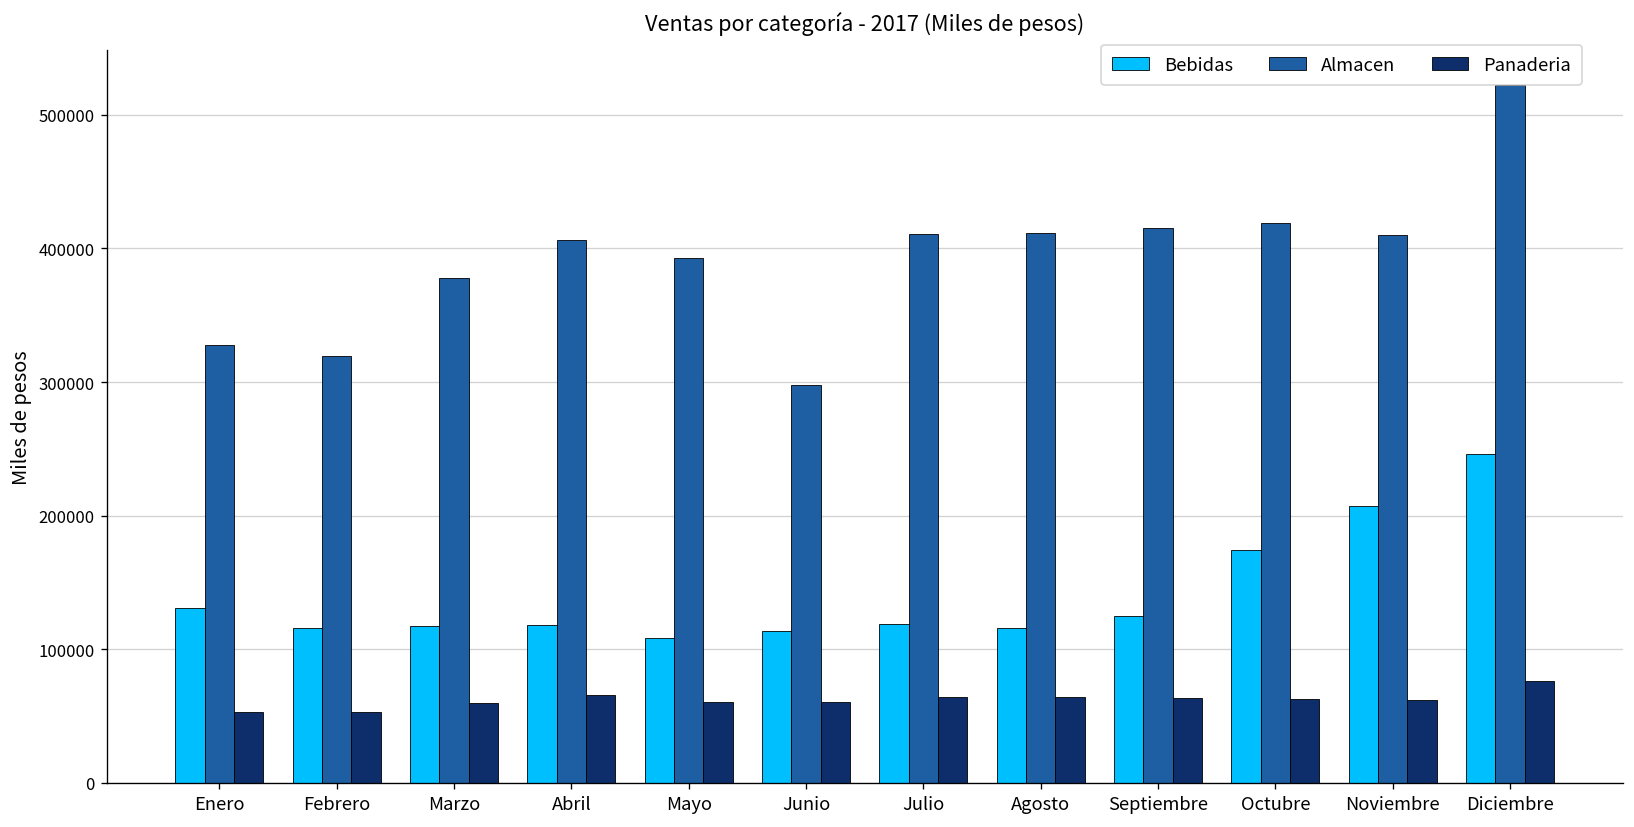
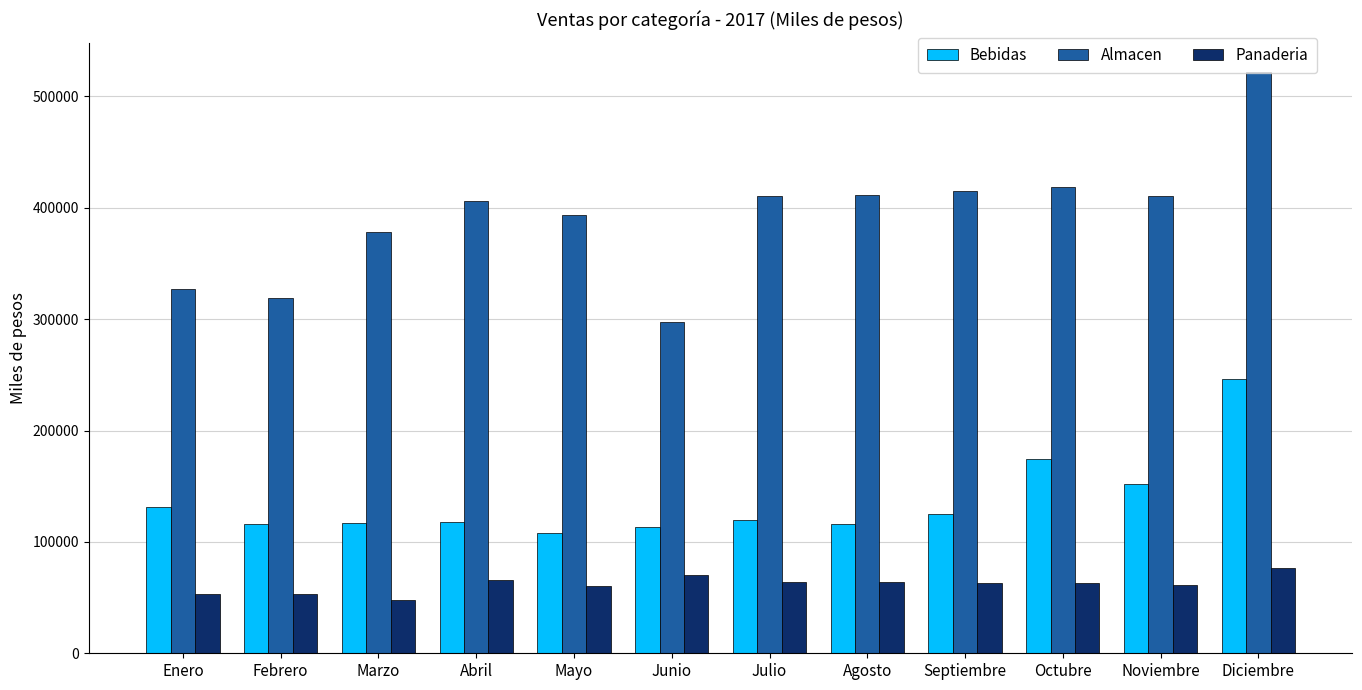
  {
    "Bebidas": {
      "Enero": 131000,
      "Febrero": 116000,
      "Marzo": 117000,
      "Abril": 118000,
      "Mayo": 108000,
      "Junio": 114000,
      "Julio": 119000,
      "Agosto": 116000,
      "Septiembre": 125000,
      "Octubre": 174000,
-     "Noviembre": 207000,
+     "Noviembre": 152000,
      "Diciembre": 246000
    },
    "Almacen": {
      "Enero": 328000,
      "Febrero": 319000,
      "Marzo": 378000,
      "Abril": 406000,
      "Mayo": 393000,
      "Junio": 298000,
      "Julio": 411000,
      "Agosto": 412000,
      "Septiembre": 416000,
      "Octubre": 419000,
      "Noviembre": 410000
    },
    "Panaderia": {
      "Enero": 53000,
      "Febrero": 53000,
-     "Marzo": 59000,
+     "Marzo": 48000,
      "Abril": 66000,
      "Mayo": 61000,
-     "Junio": 60000,
+     "Junio": 70000,
      "Julio": 64000,
      "Agosto": 64000,
      "Septiembre": 63000,
      "Octubre": 63000,
      "Noviembre": 62000,
      "Diciembre": 76000
    }
  }
